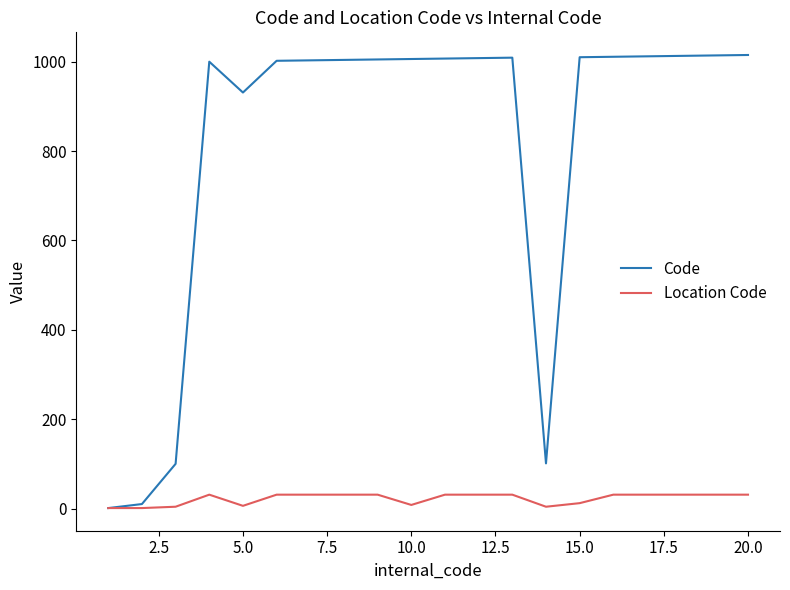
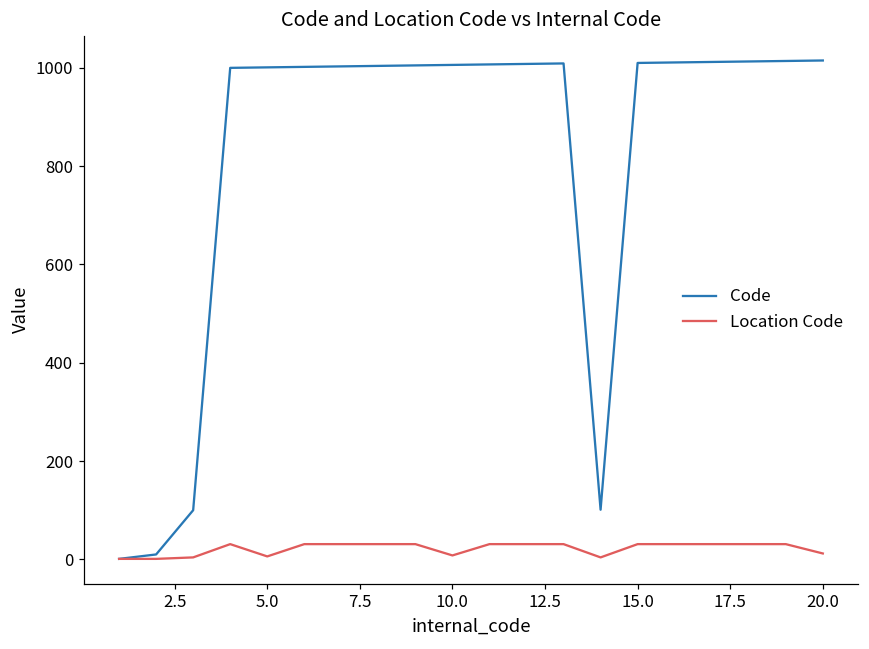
  {
    "Code": {
-     "5.0": 930,
+     "5.0": 1000,
      "10.0": 1010,
      "15.0": 1010,
      "20.0": 1020
    },
    "Location Code": {
      "5.0": 10,
      "10.0": 10,
-     "15.0": 10,
-     "20.0": 30
+     "15.0": 30,
+     "20.0": 10
    }
  }
